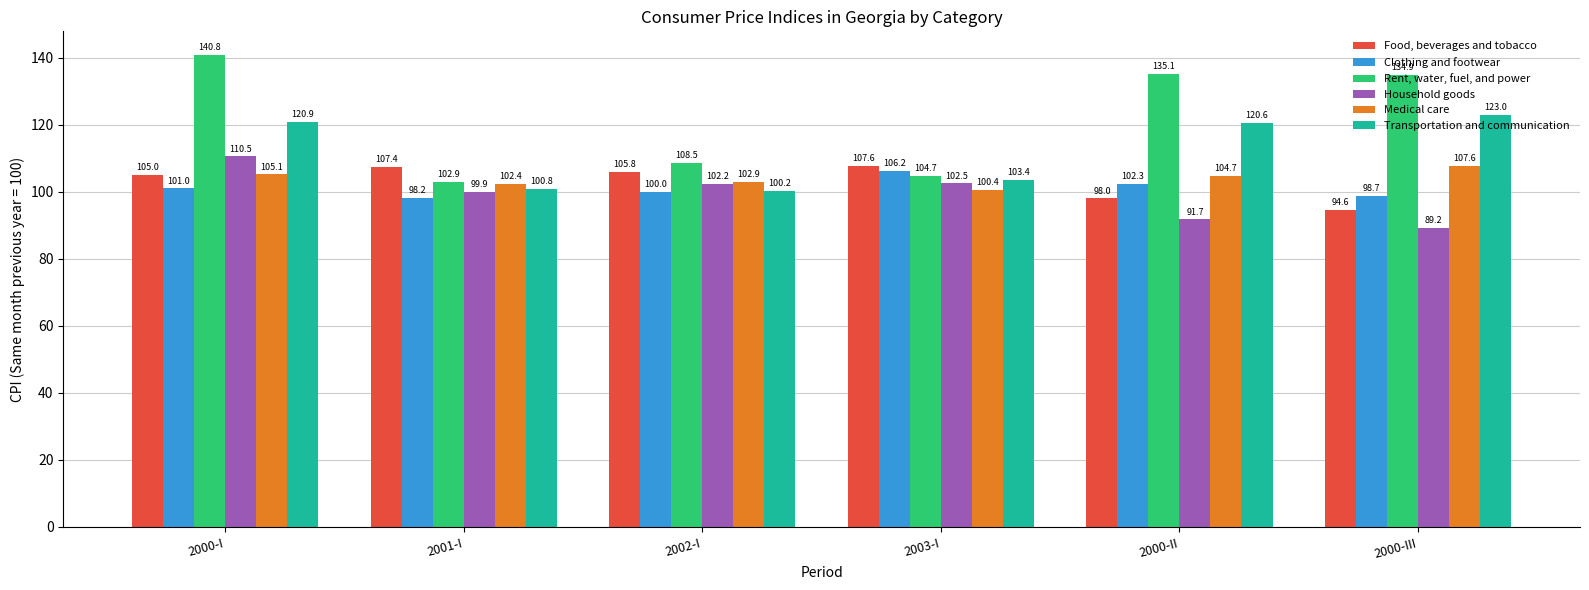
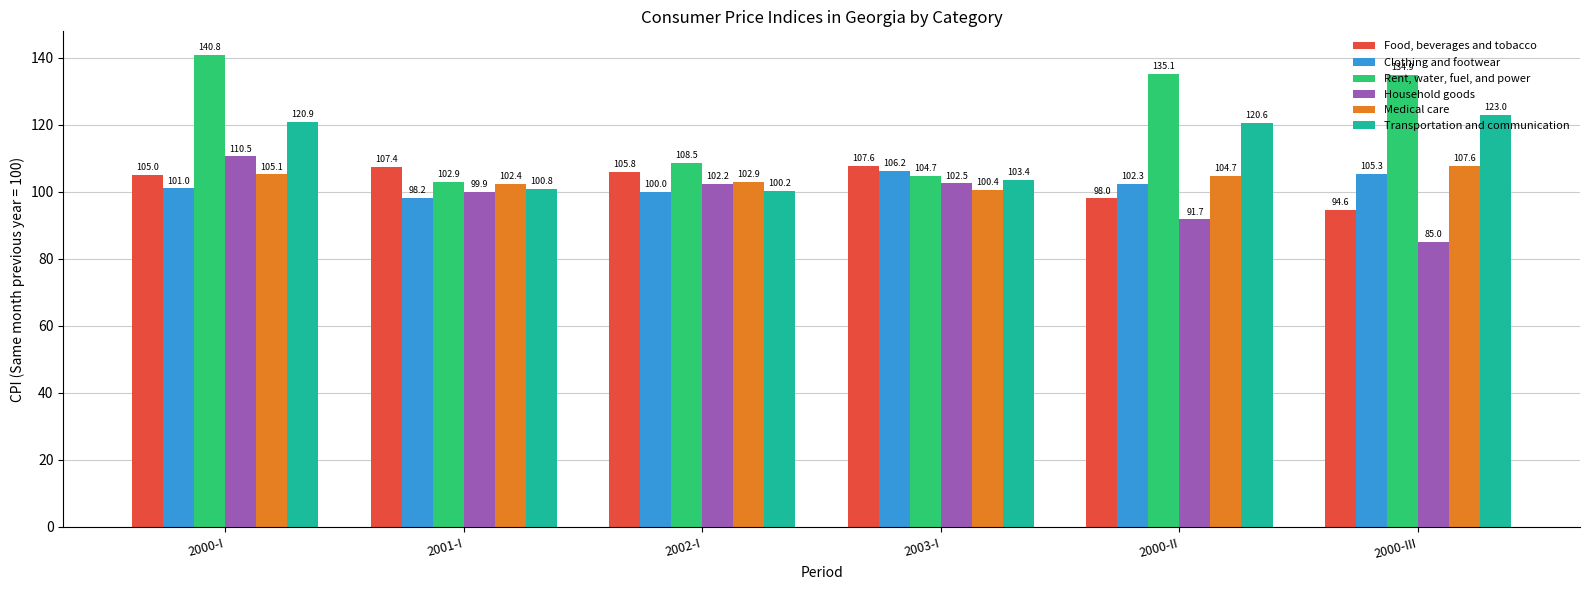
  {
    "Clothing and footwear": {
      "2000-I": 101.0,
      "2001-I": 98.2,
      "2002-I": 100.0,
      "2003-I": 106.2,
      "2000-II": 102.3,
-     "2000-III": 98.7
+     "2000-III": 105.3
    },
    "Household goods": {
      "2000-I": 110.5,
      "2001-I": 99.9,
      "2002-I": 102.2,
      "2003-I": 102.5,
      "2000-II": 91.7,
-     "2000-III": 89.2
+     "2000-III": 85.0
    }
  }
